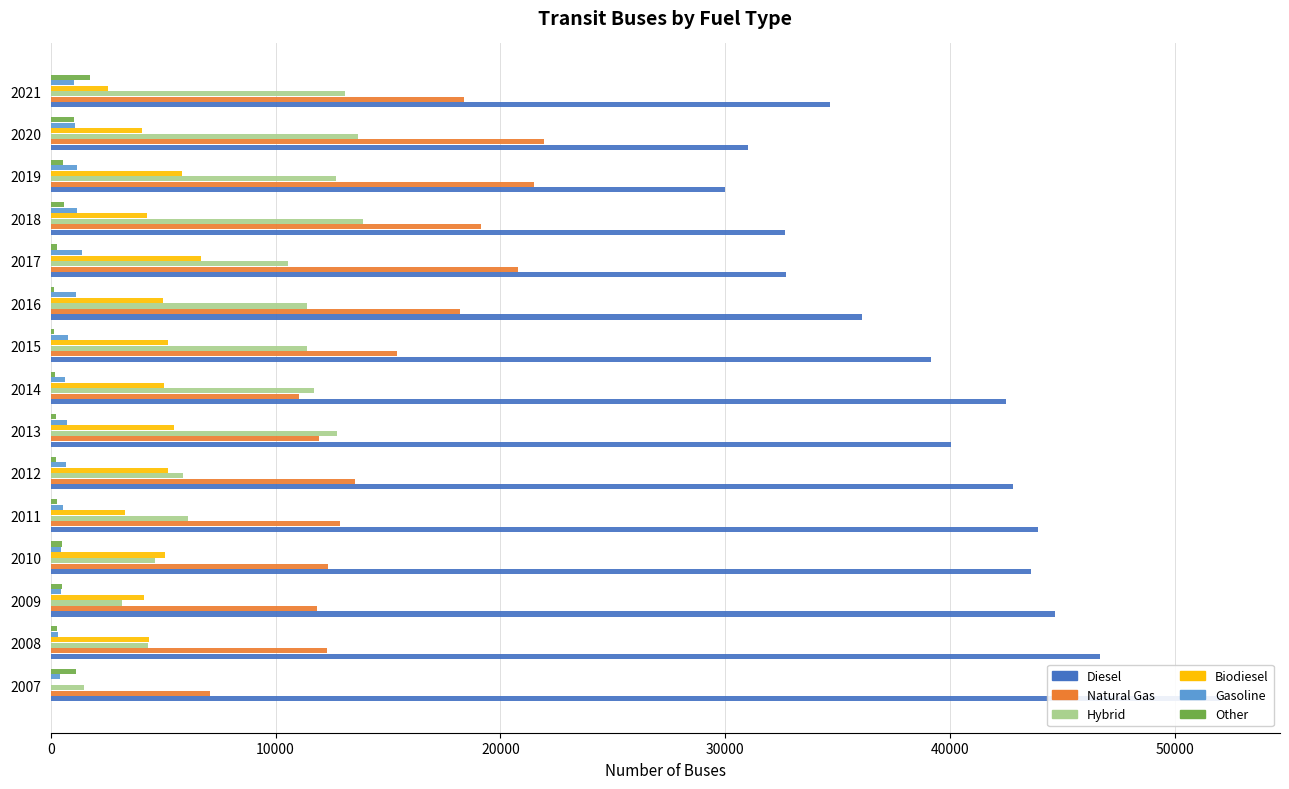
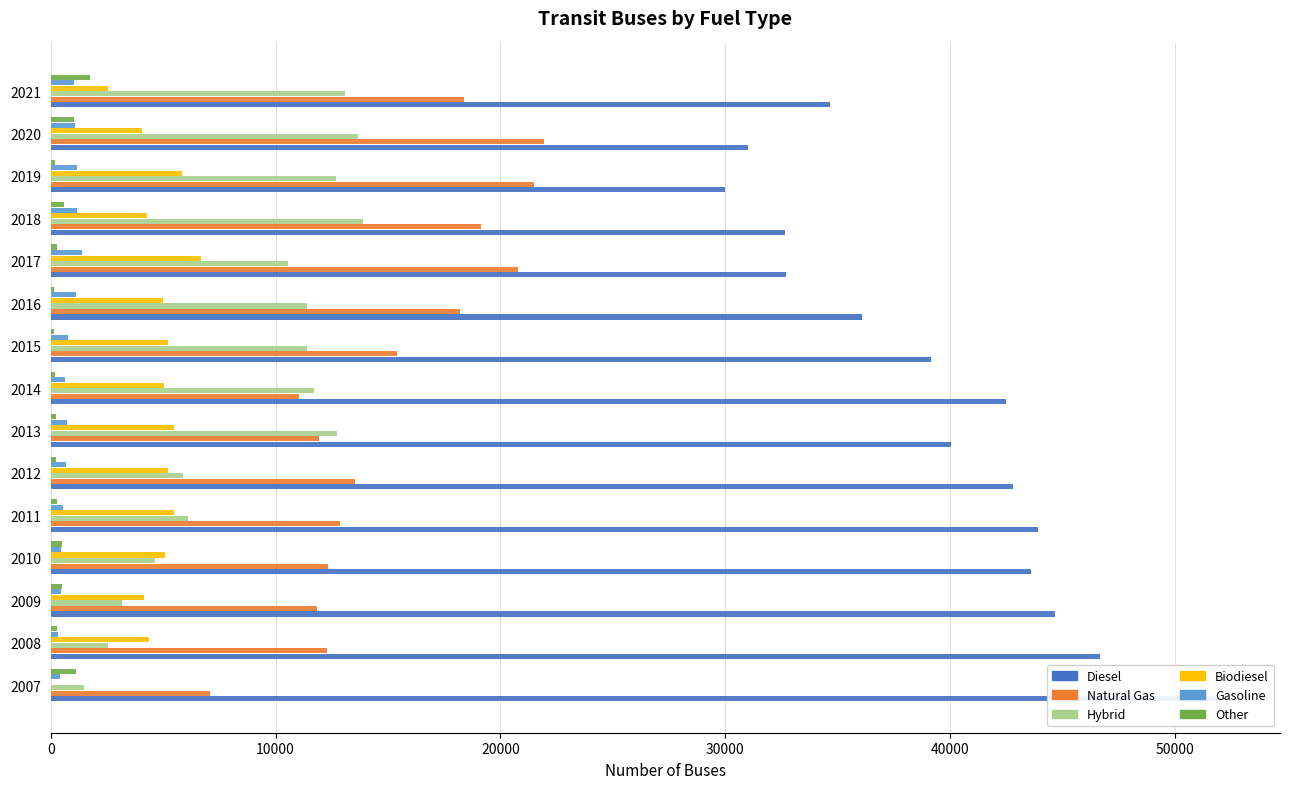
  {
    "Natural Gas": {
      "2021": 18400,
      "2020": 21900,
      "2019": 21500,
      "2018": 19200,
      "2017": 20800,
      "2016": 18200,
      "2015": 15400,
      "2014": 11000,
      "2013": 12000,
      "2012": 13500,
      "2011": 12900,
      "2010": 12300,
      "2009": 11900,
      "2008": 12300,
      "2007": 7100
    },
    "Hybrid": {
      "2021": 13100,
      "2020": 13700,
      "2019": 12700,
      "2018": 13900,
      "2017": 10600,
      "2016": 11400,
      "2015": 11400,
      "2014": 11700,
      "2013": 12700,
      "2012": 5900,
      "2011": 6100,
      "2010": 4600,
      "2009": 3200,
-     "2008": 4300,
+     "2008": 2500,
      "2007": 1500
    },
    "Biodiesel": {
      "2021": 2600,
      "2020": 4100,
      "2019": 5800,
      "2018": 4300,
      "2017": 6700,
      "2016": 5000,
      "2015": 5200,
      "2014": 5000,
      "2013": 5500,
      "2012": 5200,
-     "2011": 3300,
+     "2011": 5500,
      "2010": 5100,
      "2009": 4100,
      "2008": 4400,
      "2007": 0
    },
    "Other": {
      "2021": 1800,
      "2020": 1000,
-     "2019": 600,
+     "2019": 200,
      "2018": 600,
      "2017": 300,
      "2016": 100,
      "2015": 100,
      "2014": 200,
      "2013": 200,
      "2012": 200,
      "2011": 300,
      "2010": 500,
      "2009": 500,
      "2008": 300,
      "2007": 1100
    }
  }
